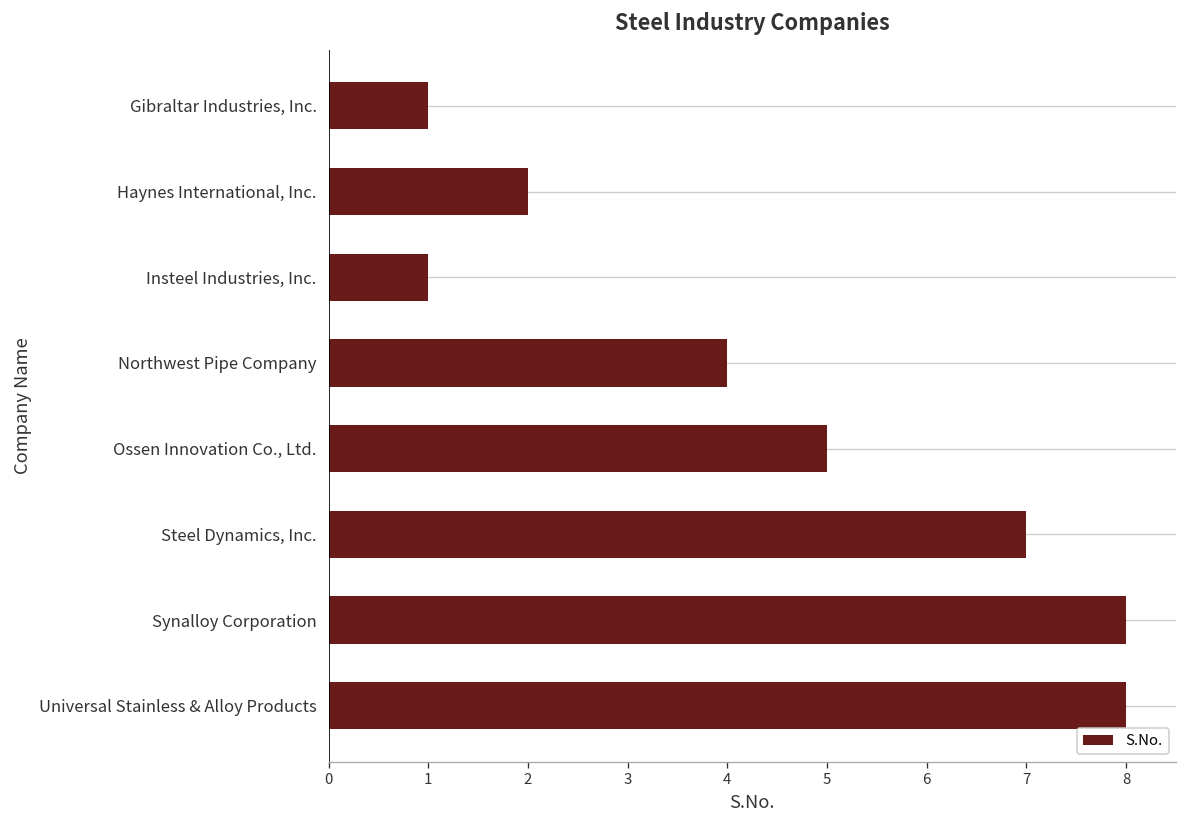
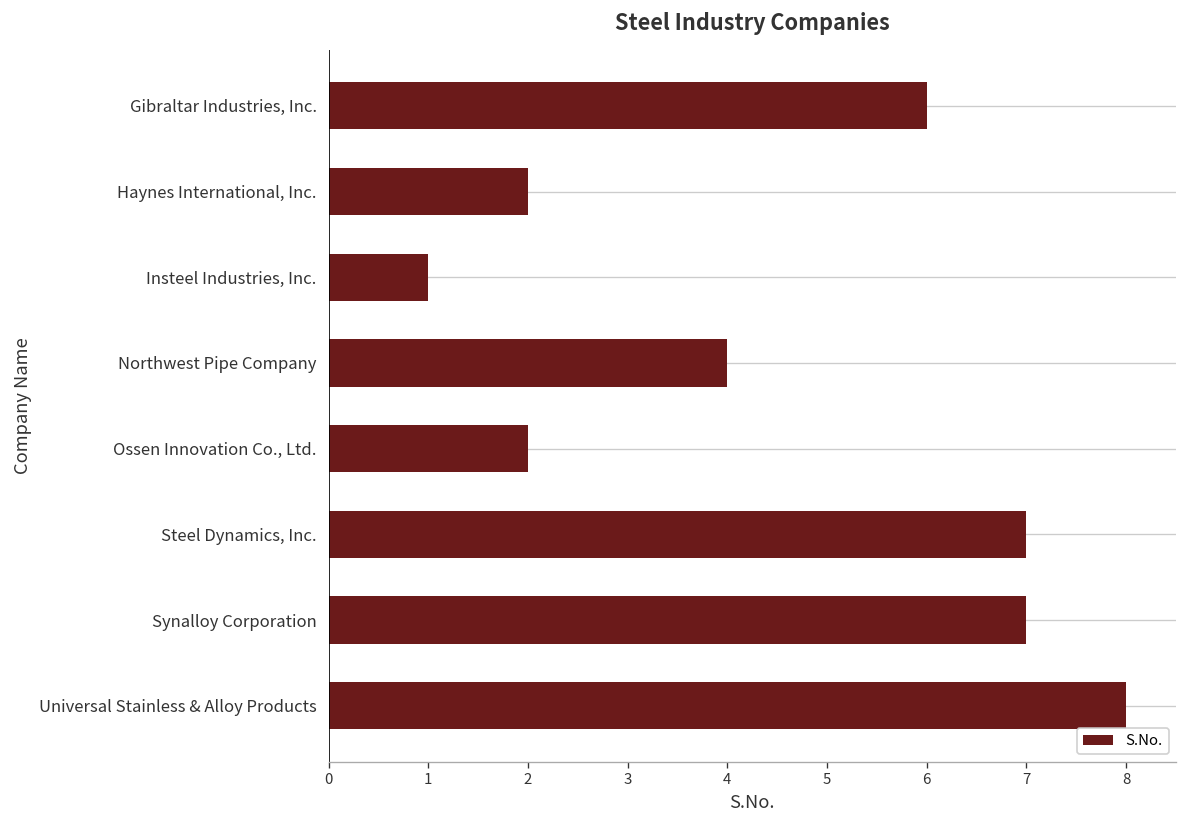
  {
-   "Gibraltar Industries, Inc.": 1,
+   "Gibraltar Industries, Inc.": 6,
    "Haynes International, Inc.": 2,
    "Insteel Industries, Inc.": 1,
    "Northwest Pipe Company": 4,
-   "Ossen Innovation Co., Ltd.": 5,
+   "Ossen Innovation Co., Ltd.": 2,
    "Steel Dynamics, Inc.": 7,
-   "Synalloy Corporation": 8,
+   "Synalloy Corporation": 7,
    "Universal Stainless & Alloy Products": 8
  }
